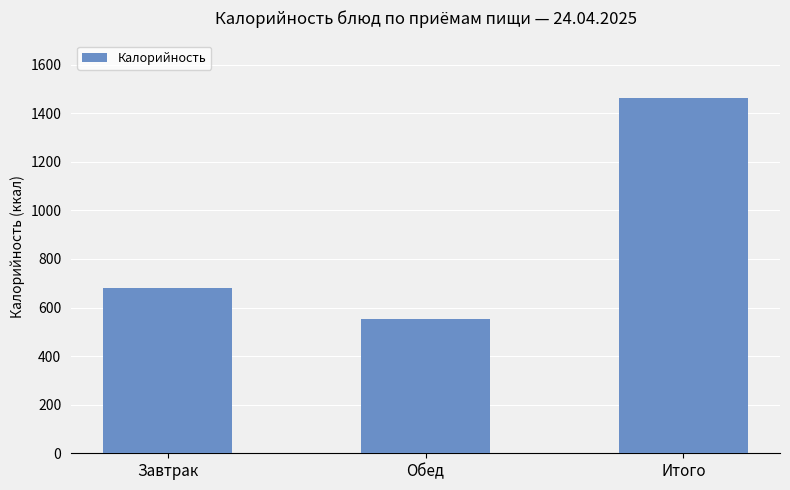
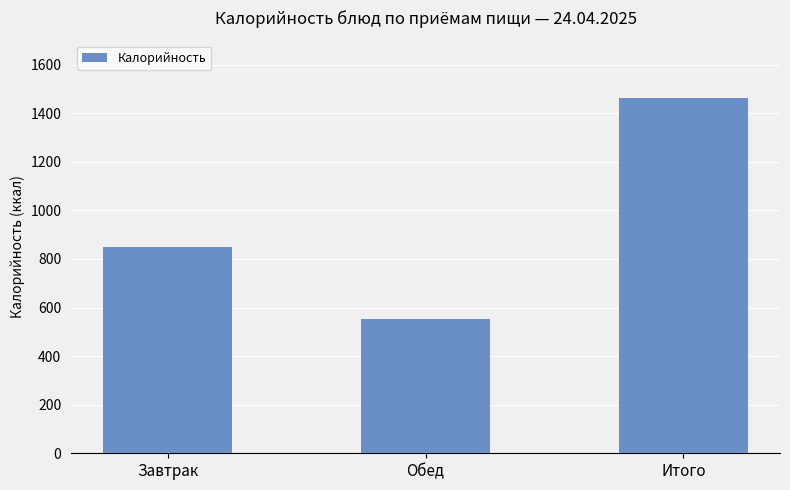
  {
-   "Завтрак": 680,
+   "Завтрак": 850,
    "Обед": 550,
    "Итого": 1460
  }
